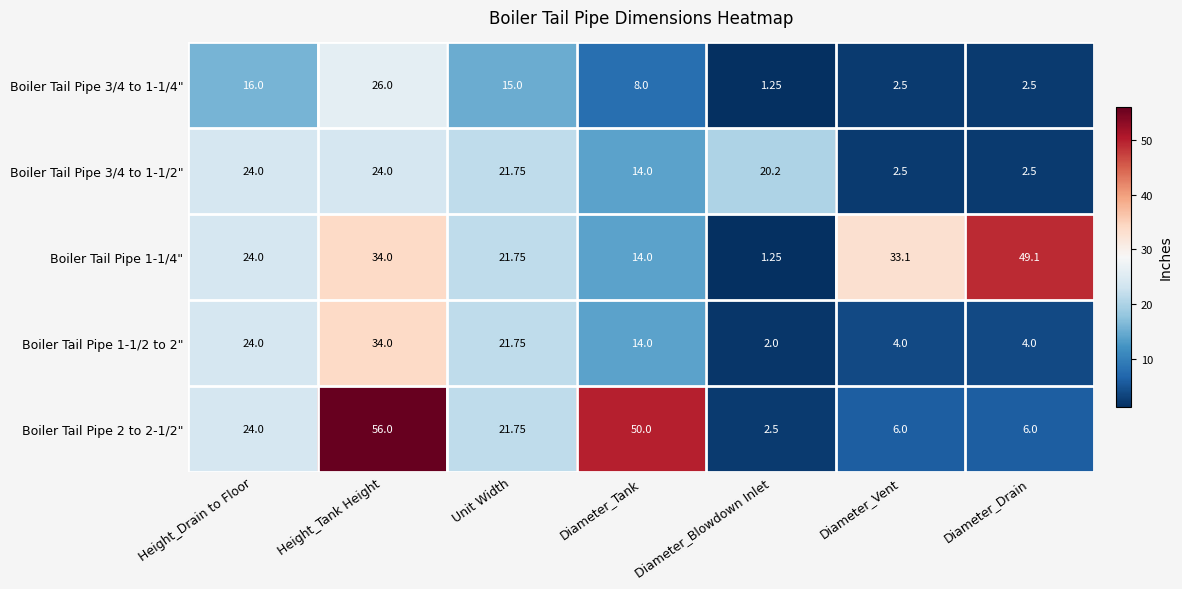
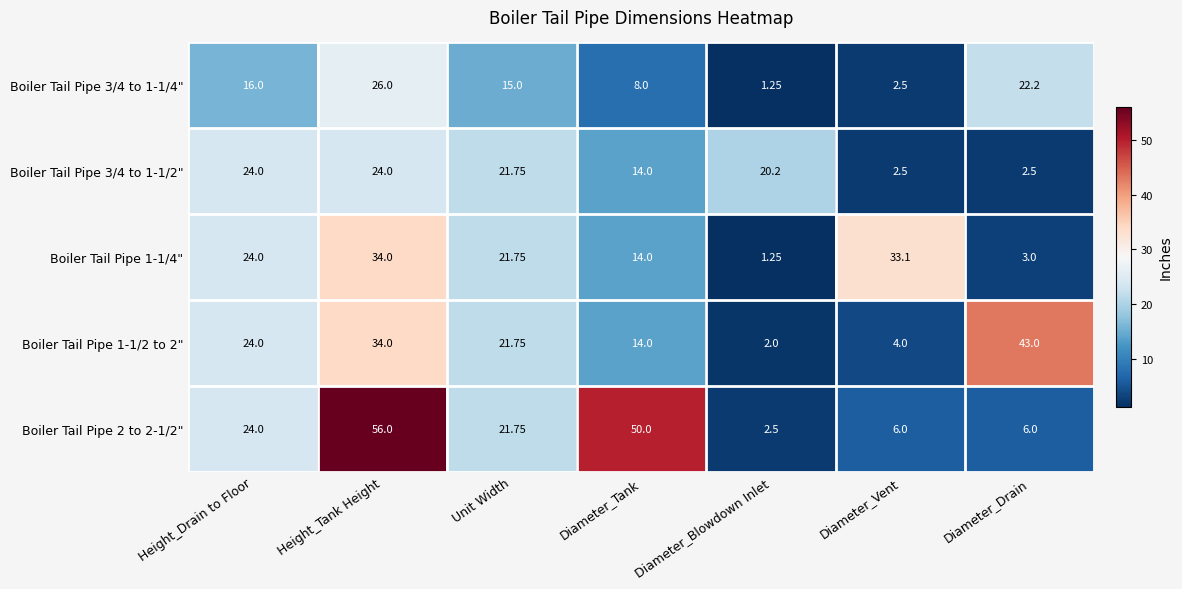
  {
    "Boiler Tail Pipe 3/4 to 1-1/4\"": {
      "Height_Drain to Floor": 16.0,
      "Height_Tank Height": 26.0,
      "Unit Width": 15.0,
      "Diameter_Tank": 8.0,
      "Diameter_Blowdown Inlet": 1.25,
      "Diameter_Vent": 2.5,
-     "Diameter_Drain": 2.5
+     "Diameter_Drain": 22.2
    },
    "Boiler Tail Pipe 3/4 to 1-1/2\"": {
      "Height_Drain to Floor": 24.0,
      "Height_Tank Height": 24.0,
      "Unit Width": 21.75,
      "Diameter_Tank": 14.0,
      "Diameter_Blowdown Inlet": 20.2,
      "Diameter_Vent": 2.5,
      "Diameter_Drain": 2.5
    },
    "Boiler Tail Pipe 1-1/4\"": {
      "Height_Drain to Floor": 24.0,
      "Height_Tank Height": 34.0,
      "Unit Width": 21.75,
      "Diameter_Tank": 14.0,
      "Diameter_Blowdown Inlet": 1.25,
      "Diameter_Vent": 33.1,
-     "Diameter_Drain": 49.1
+     "Diameter_Drain": 3.0
    },
    "Boiler Tail Pipe 1-1/2 to 2\"": {
      "Height_Drain to Floor": 24.0,
      "Height_Tank Height": 34.0,
      "Unit Width": 21.75,
      "Diameter_Tank": 14.0,
      "Diameter_Blowdown Inlet": 2.0,
      "Diameter_Vent": 4.0,
-     "Diameter_Drain": 4.0
+     "Diameter_Drain": 43.0
    },
    "Boiler Tail Pipe 2 to 2-1/2\"": {
      "Height_Drain to Floor": 24.0,
      "Height_Tank Height": 56.0,
      "Unit Width": 21.75,
      "Diameter_Tank": 50.0,
      "Diameter_Blowdown Inlet": 2.5,
      "Diameter_Vent": 6.0,
      "Diameter_Drain": 6.0
    }
  }
